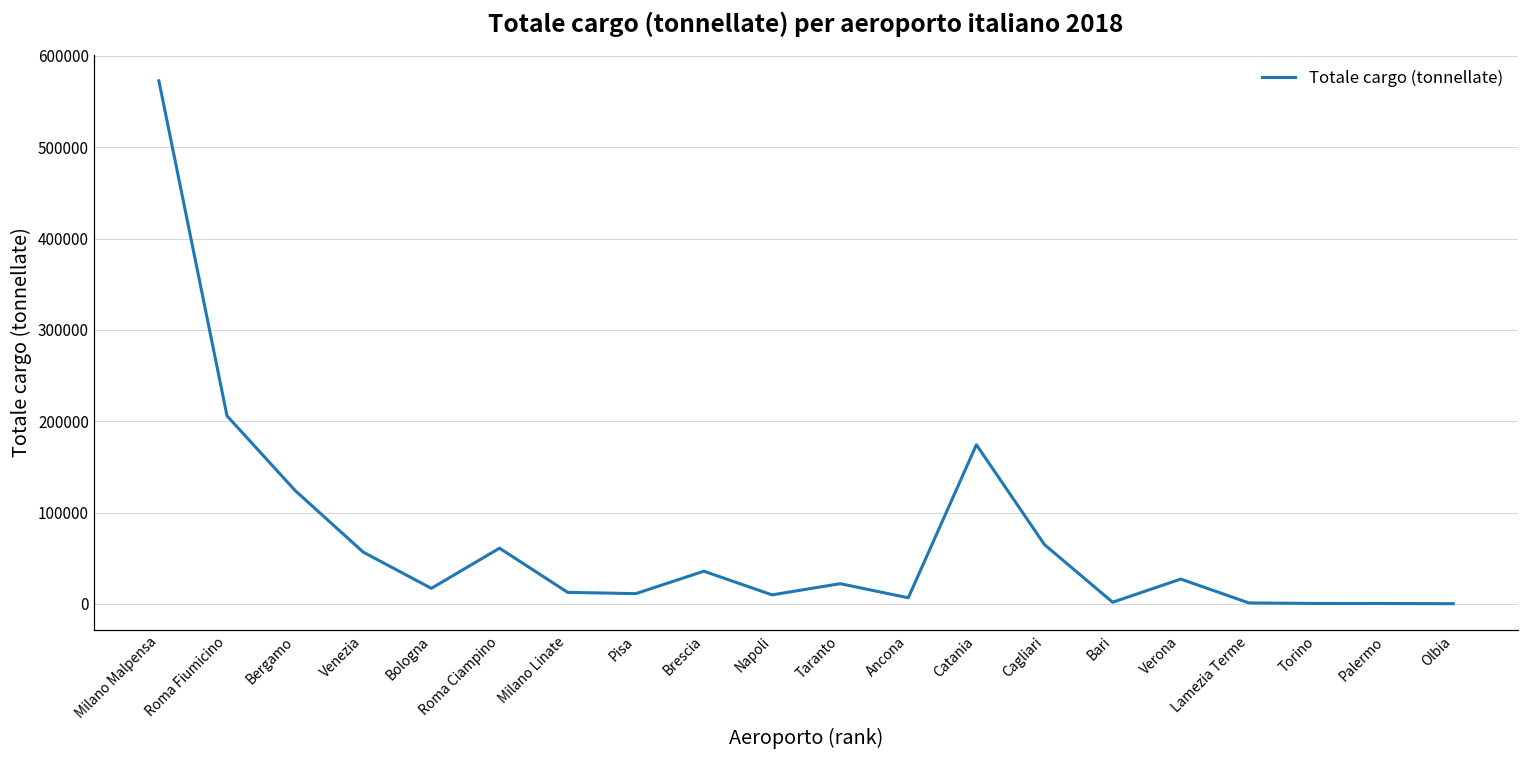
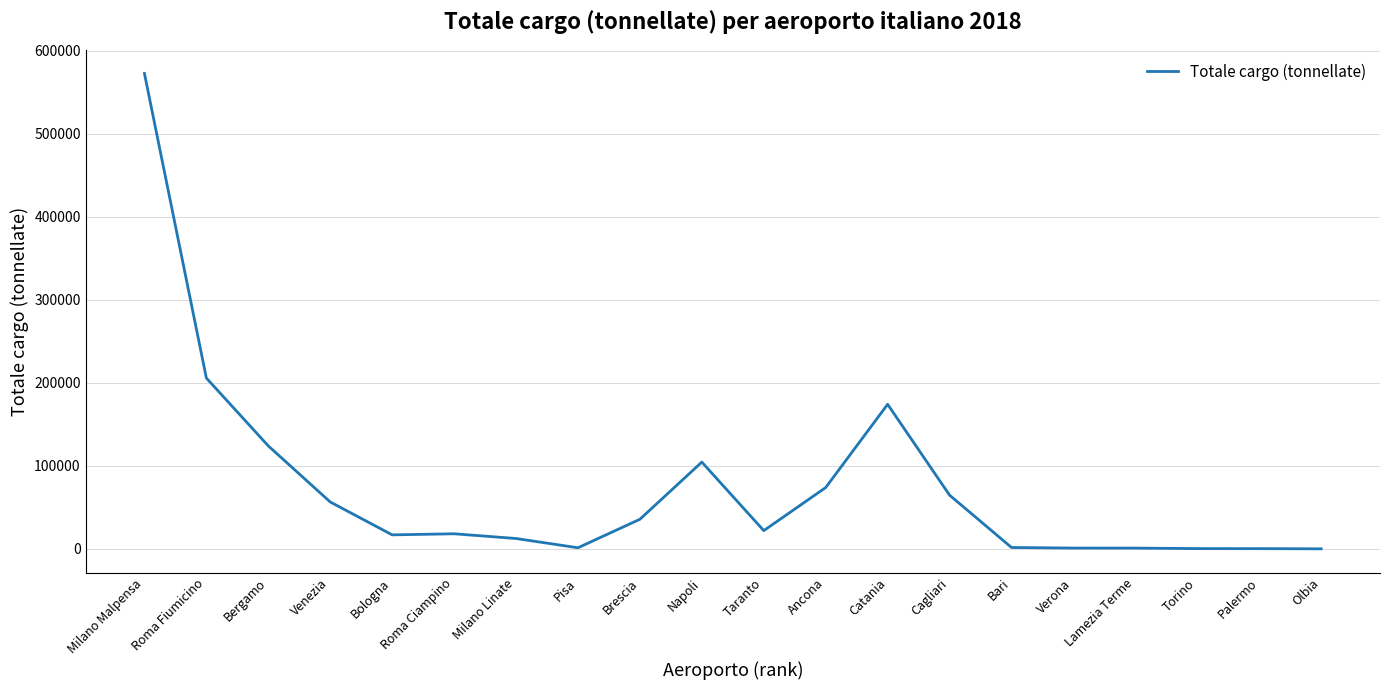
  {
    "Milano Malpensa": 570000,
    "Roma Fiumicino": 210000,
    "Bergamo": 120000,
    "Venezia": 60000,
    "Bologna": 20000,
-   "Roma Ciampino": 60000,
+   "Roma Ciampino": 20000,
    "Milano Linate": 10000,
-   "Pisa": 10000,
+   "Pisa": 0,
    "Brescia": 40000,
-   "Napoli": 10000,
+   "Napoli": 100000,
    "Taranto": 20000,
-   "Ancona": 10000,
+   "Ancona": 70000,
    "Catania": 170000,
    "Cagliari": 60000,
    "Bari": 0,
-   "Verona": 30000,
+   "Verona": 0,
    "Lamezia Terme": 0,
    "Torino": 0,
    "Palermo": 0,
    "Olbia": 0
  }
